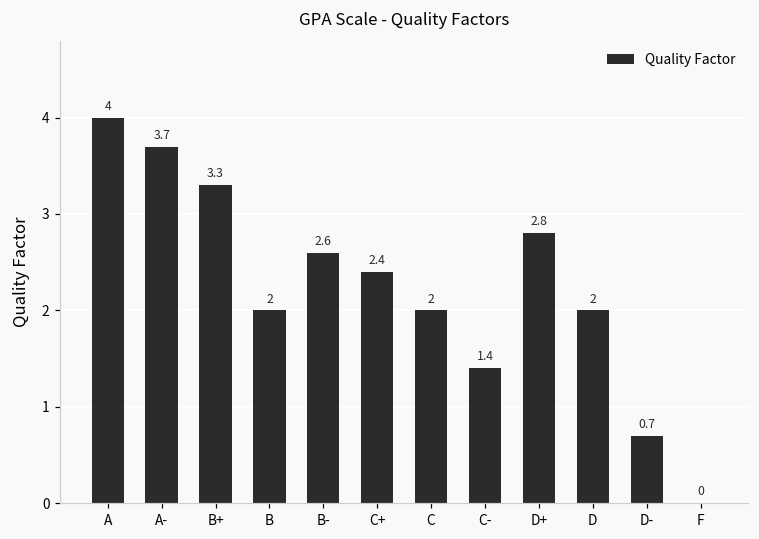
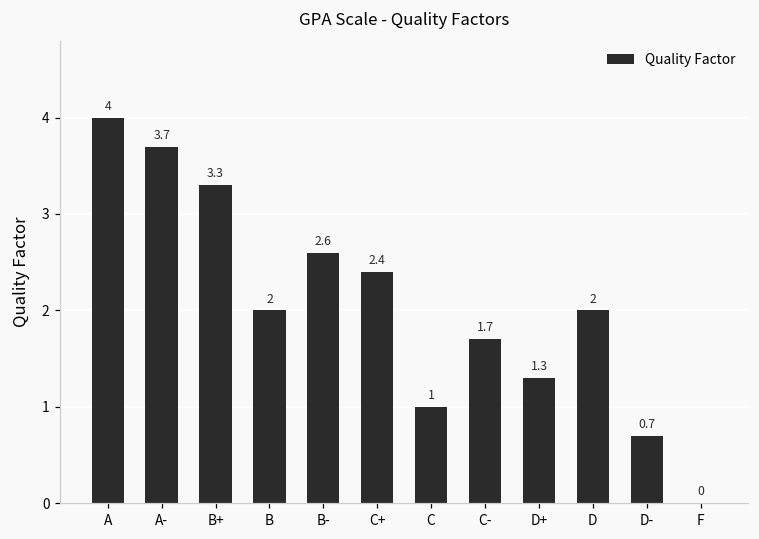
  {
    "A": 4,
    "A-": 3.7,
    "B+": 3.3,
    "B": 2,
    "B-": 2.6,
    "C+": 2.4,
-   "C": 2,
-   "C-": 1.4,
-   "D+": 2.8,
+   "C": 1,
+   "C-": 1.7,
+   "D+": 1.3,
    "D": 2,
    "D-": 0.7,
    "F": 0
  }
